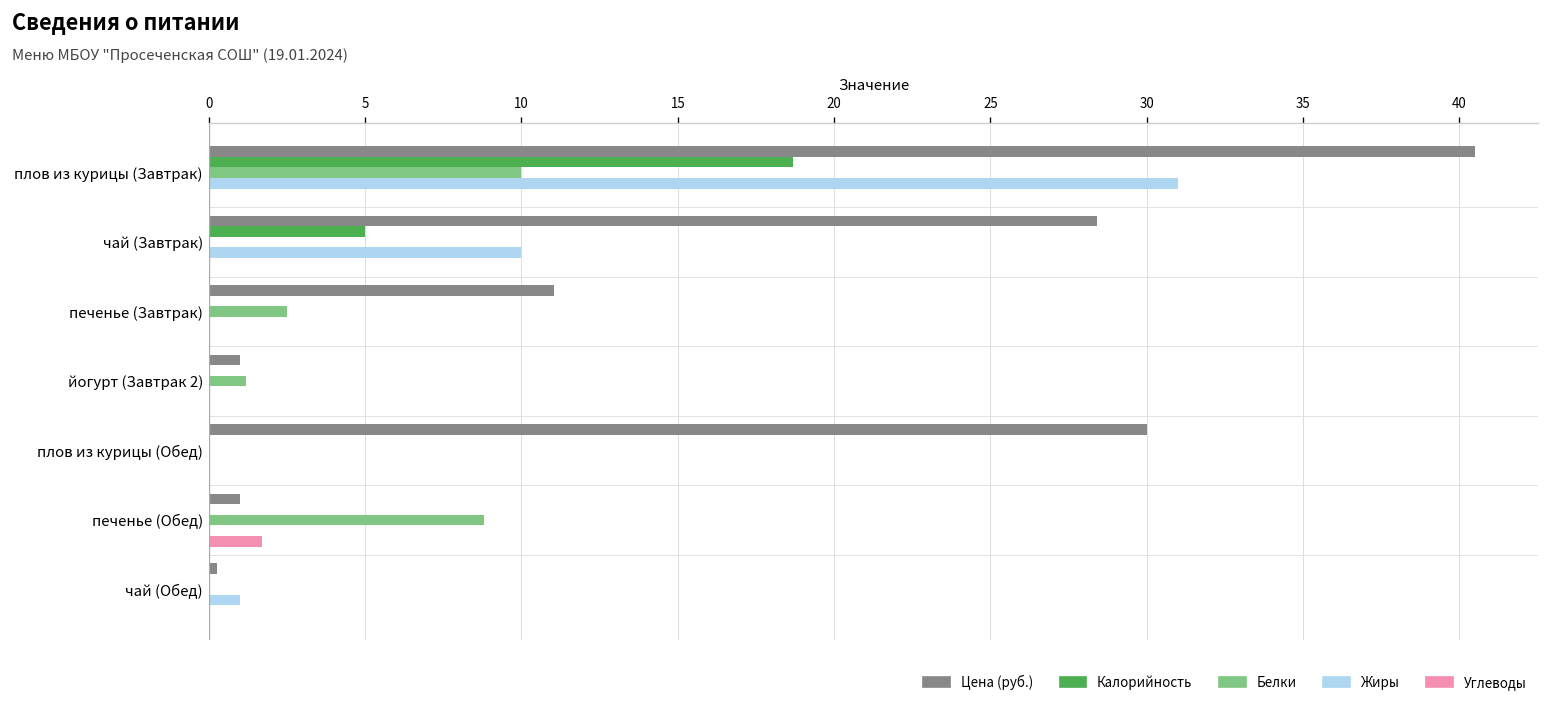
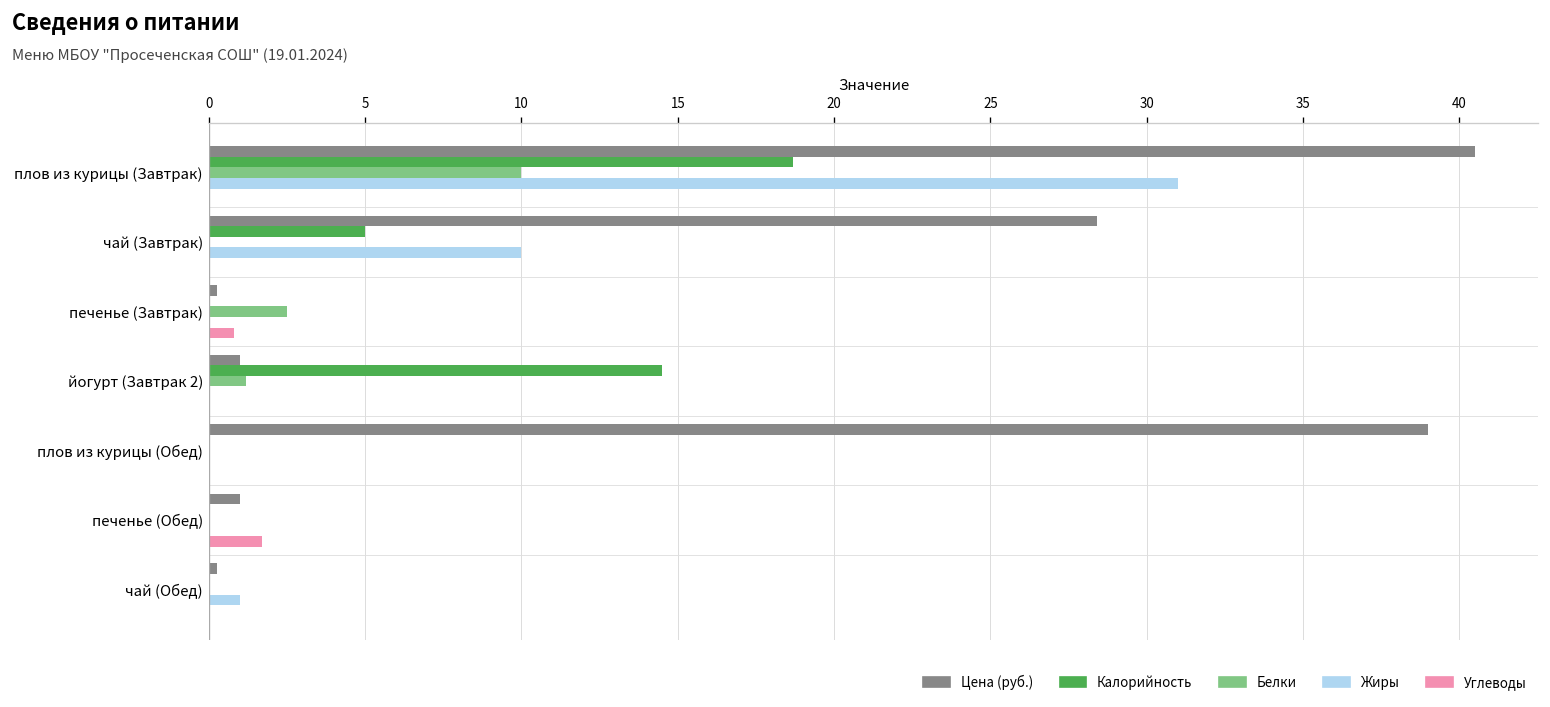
  {
    "Цена (руб.)": {
      "плов из курицы (Завтрак)": 40.5,
      "чай (Завтрак)": 28.4,
-     "печенье (Завтрак)": 11.0,
+     "печенье (Завтрак)": 0.3,
      "йогурт (Завтрак 2)": 1.0,
-     "плов из курицы (Обед)": 30,
+     "плов из курицы (Обед)": 39,
      "печенье (Обед)": 1.0,
      "чай (Обед)": 0.3
    },
    "Калорийность": {
      "плов из курицы (Завтрак)": 18.7,
      "чай (Завтрак)": 5.0,
      "печенье (Завтрак)": 0.0,
-     "йогурт (Завтрак 2)": 0.0,
+     "йогурт (Завтрак 2)": 14.5,
      "плов из курицы (Обед)": 0.0,
      "печенье (Обед)": 0.0,
      "чай (Обед)": 0.0
    },
    "Белки": {
      "плов из курицы (Завтрак)": 10.0,
      "чай (Завтрак)": 0.0,
      "печенье (Завтрак)": 2.5,
      "йогурт (Завтрак 2)": 1.2,
      "плов из курицы (Обед)": 0.0,
-     "печенье (Обед)": 8.8,
+     "печенье (Обед)": 0.0,
      "чай (Обед)": 0.0
    },
    "Жиры": {
      "плов из курицы (Завтрак)": 31.0,
      "чай (Завтрак)": 10.0,
      "печенье (Завтрак)": 0.0,
      "йогурт (Завтрак 2)": 0.0,
      "плов из курицы (Обед)": 0.0,
      "печенье (Обед)": 0.0,
      "чай (Обед)": 1.0
    },
    "Углеводы": {
      "плов из курицы (Завтрак)": 0.0,
      "чай (Завтрак)": 0.0,
-     "печенье (Завтрак)": 0.0,
+     "печенье (Завтрак)": 0.8,
      "йогурт (Завтрак 2)": 0.0,
      "плов из курицы (Обед)": 0.0,
      "печенье (Обед)": 1.7,
      "чай (Обед)": 0.0
    }
  }
